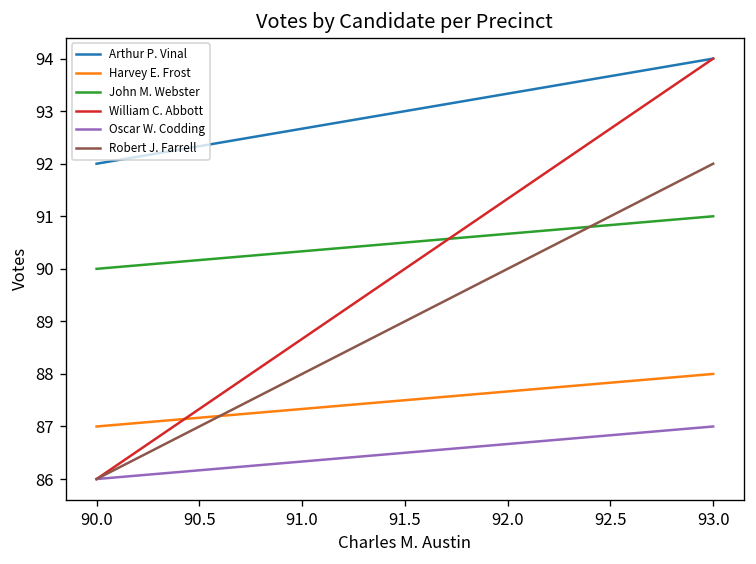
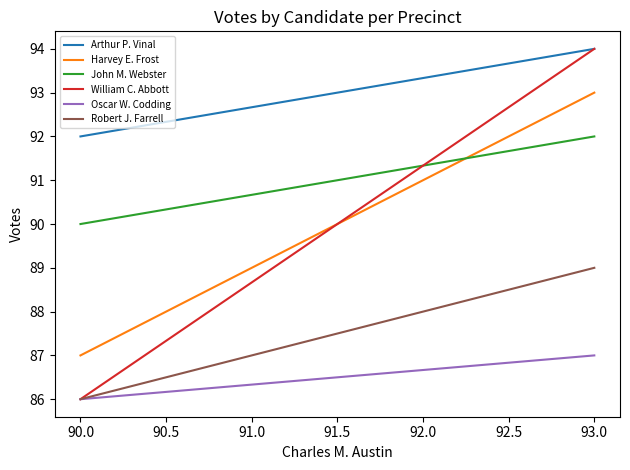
  {
    "Arthur P. Vinal": {
      "90.0": 92
    },
    "Harvey E. Frost": {
      "90.0": 87,
-     "93.0": 88
+     "93.0": 93
    },
    "John M. Webster": {
      "90.0": 90,
-     "93.0": 91
+     "93.0": 92
    },
    "Oscar W. Codding": {
      "93.0": 87
    },
    "Robert J. Farrell": {
-     "93.0": 92
+     "93.0": 89
    }
  }
